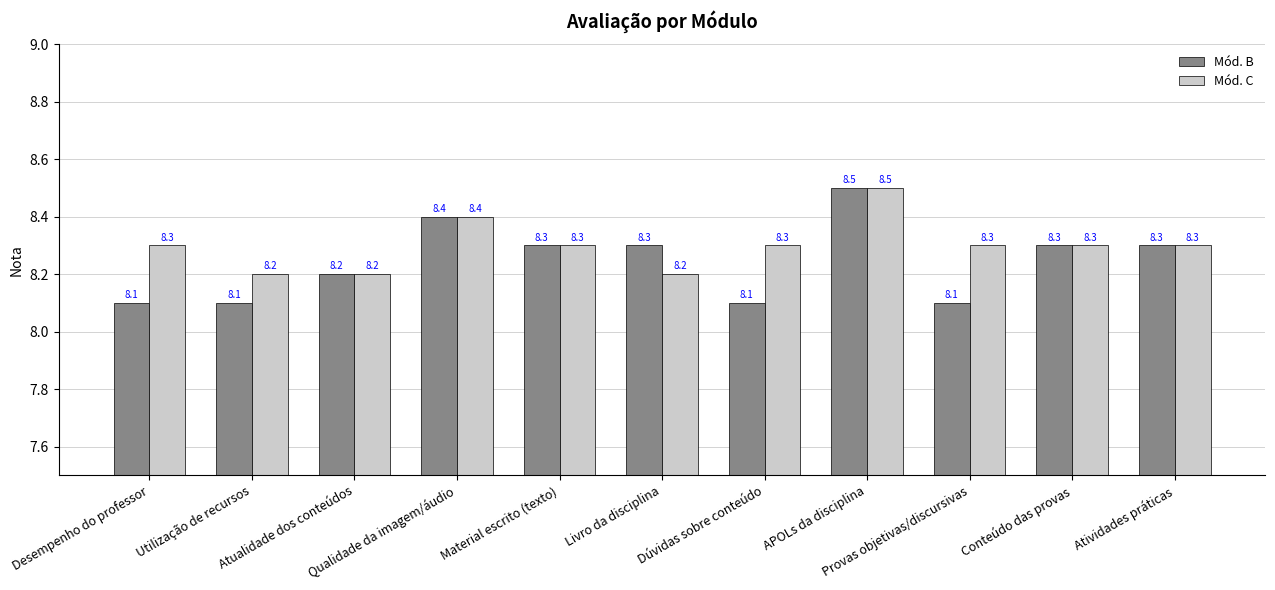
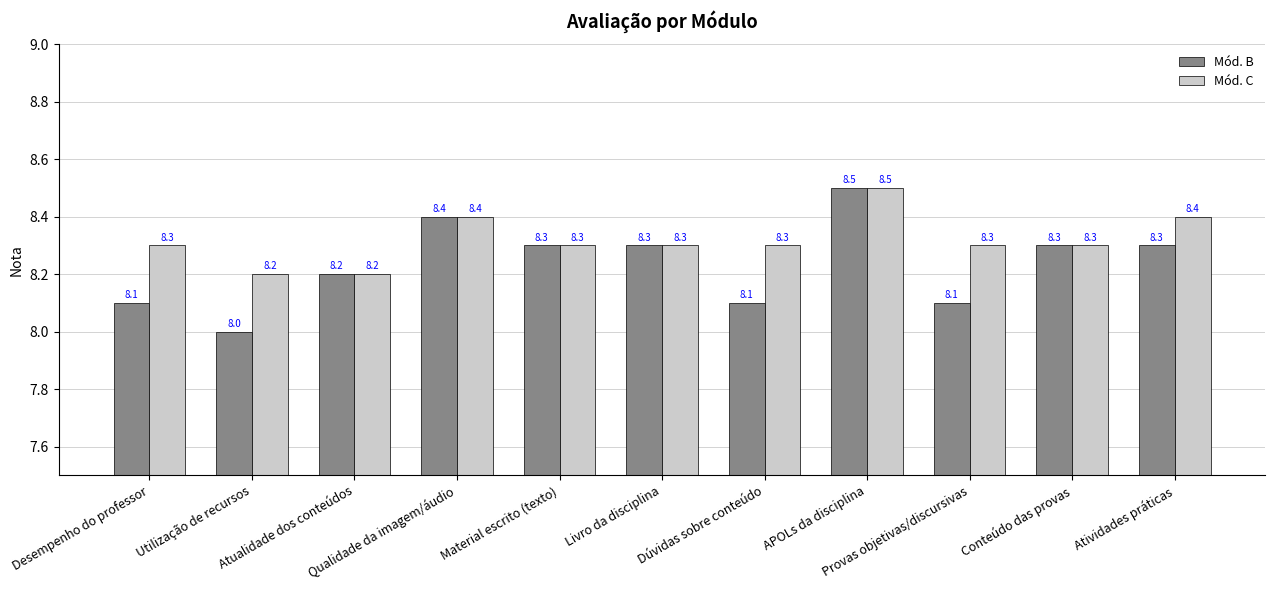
  {
    "Mód. B": {
      "Desempenho do professor": 8.1,
-     "Utilização de recursos": 8.1,
+     "Utilização de recursos": 8.0,
      "Atualidade dos conteúdos": 8.2,
      "Qualidade da imagem/áudio": 8.4,
      "Material escrito (texto)": 8.3,
      "Livro da disciplina": 8.3,
      "Dúvidas sobre conteúdo": 8.1,
      "APOLs da disciplina": 8.5,
      "Provas objetivas/discursivas": 8.1,
      "Conteúdo das provas": 8.3,
      "Atividades práticas": 8.3
    },
    "Mód. C": {
      "Desempenho do professor": 8.3,
      "Utilização de recursos": 8.2,
      "Atualidade dos conteúdos": 8.2,
      "Qualidade da imagem/áudio": 8.4,
      "Material escrito (texto)": 8.3,
-     "Livro da disciplina": 8.2,
+     "Livro da disciplina": 8.3,
      "Dúvidas sobre conteúdo": 8.3,
      "APOLs da disciplina": 8.5,
      "Provas objetivas/discursivas": 8.3,
      "Conteúdo das provas": 8.3,
-     "Atividades práticas": 8.3
+     "Atividades práticas": 8.4
    }
  }
